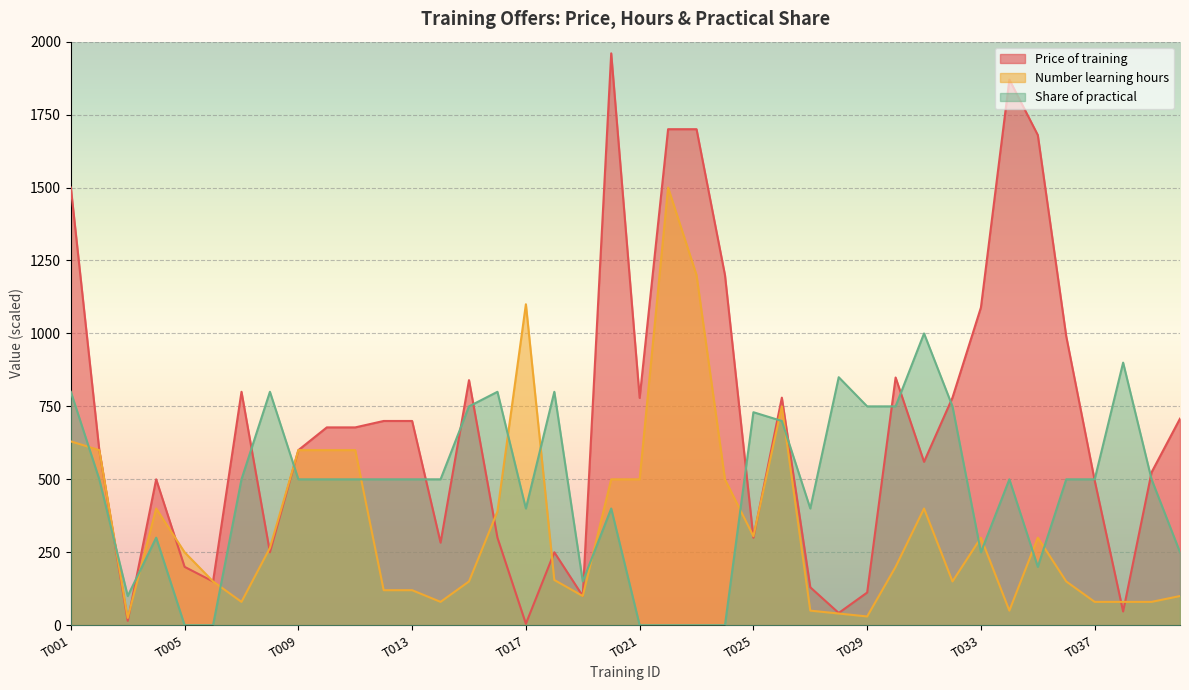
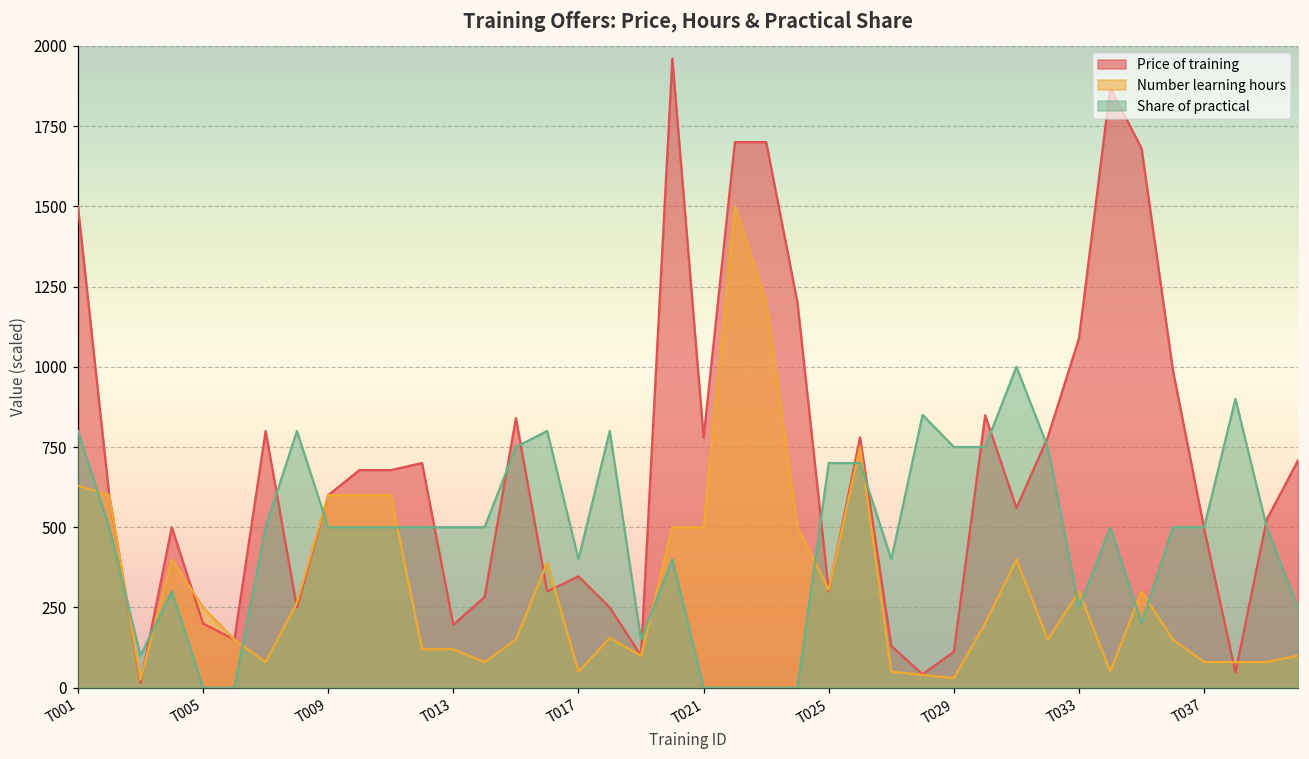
  {
    "Price of training": {
      "T001": 1500,
      "T005": 200,
-     "T013": 700,
-     "T017": 10,
+     "T013": 200,
+     "T017": 350,
      "T021": 780,
      "T029": 110,
      "T033": 1090
    },
    "Number learning hours": {
      "T001": 630,
      "T005": 250,
      "T013": 120,
-     "T017": 1100,
+     "T017": 50,
      "T021": 500,
      "T029": 30,
      "T033": 300,
      "T037": 80
    },
    "Share of practical": {
      "T001": 800,
      "T005": 0,
      "T009": 500,
      "T013": 500,
      "T017": 400,
      "T021": 0,
-     "T025": 730,
+     "T025": 700,
      "T029": 750,
      "T033": 250
    }
  }
